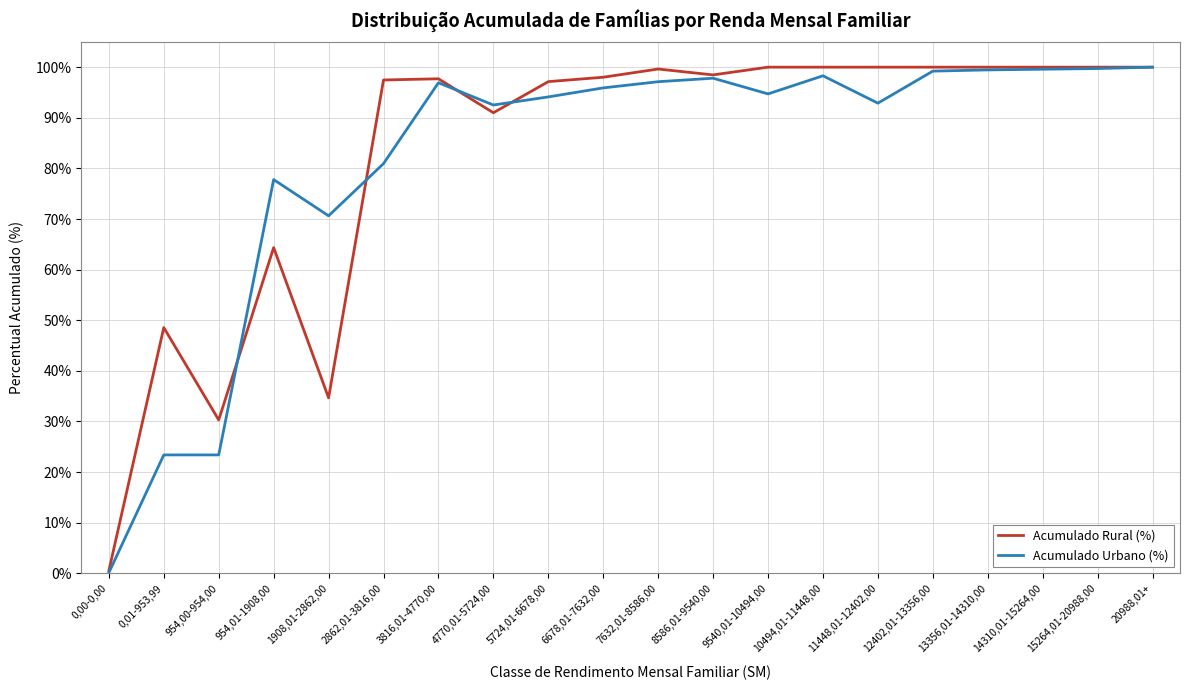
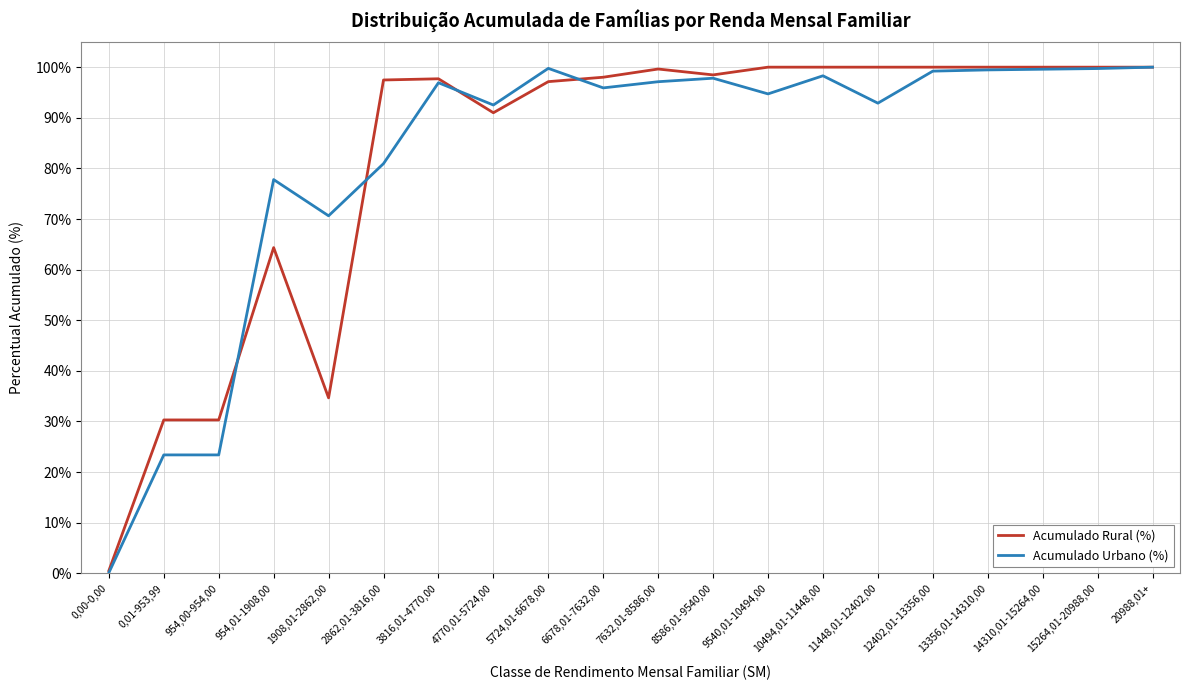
  {
    "Acumulado Rural (%)": {
-     "0,01-953,99": "49%",
+     "0,01-953,99": "30%",
      "954,00-954,00": "30%",
      "954,01-1908,00": "64%",
      "1908,01-2862,00": "35%",
      "2862,01-3816,00": "97%",
      "3816,01-4770,00": "98%",
      "4770,01-5724,00": "91%",
      "5724,01-6678,00": "97%",
      "6678,01-7632,00": "98%",
      "7632,01-8586,00": "100%",
      "8586,01-9540,00": "98%",
      "9540,01-10494,00": "100%",
      "10494,01-11448,00": "100%",
      "11448,01-12402,00": "100%",
      "12402,01-13356,00": "100%",
      "13356,01-14310,00": "100%"
    },
    "Acumulado Urbano (%)": {
      "0,01-953,99": "23%",
      "954,00-954,00": "23%",
      "954,01-1908,00": "78%",
      "1908,01-2862,00": "71%",
      "2862,01-3816,00": "81%",
      "3816,01-4770,00": "97%",
      "4770,01-5724,00": "93%",
-     "5724,01-6678,00": "94%",
+     "5724,01-6678,00": "100%",
      "6678,01-7632,00": "96%",
      "7632,01-8586,00": "97%",
      "8586,01-9540,00": "98%",
      "9540,01-10494,00": "95%",
      "10494,01-11448,00": "98%",
      "11448,01-12402,00": "93%",
      "12402,01-13356,00": "99%",
      "13356,01-14310,00": "99%"
    }
  }
